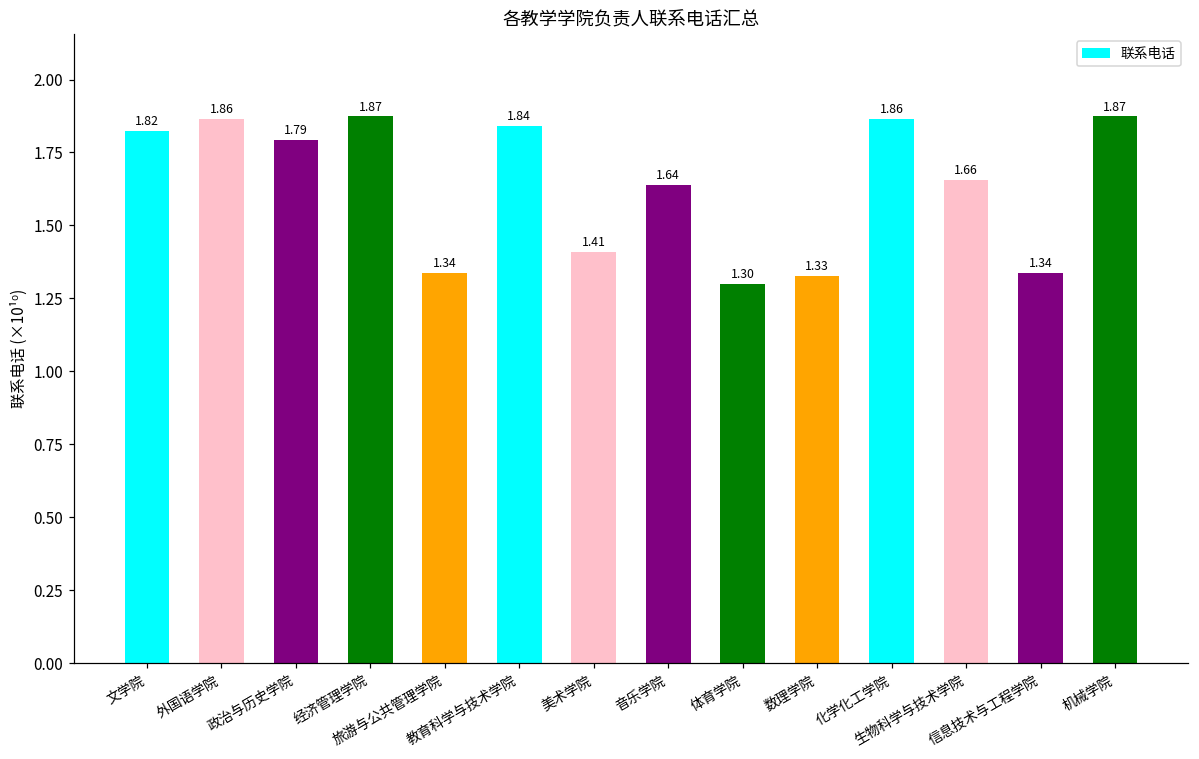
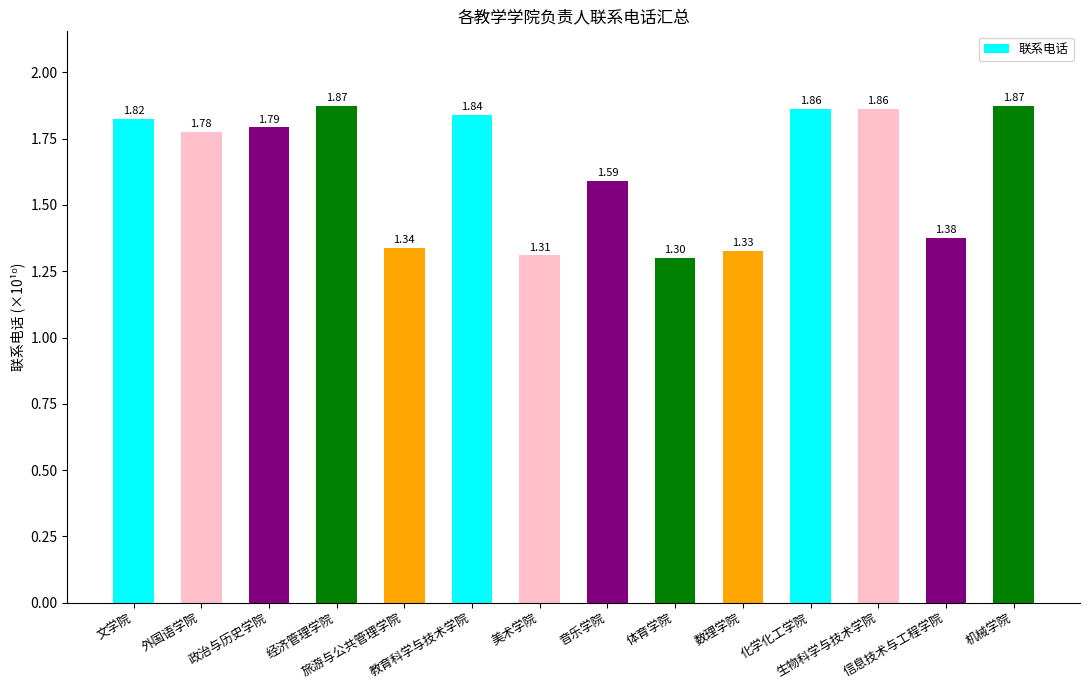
  {
    "文学院": 1.82,
-   "外国语学院": 1.86,
+   "外国语学院": 1.78,
    "政治与历史学院": 1.79,
    "经济管理学院": 1.87,
    "旅游与公共管理学院": 1.34,
    "教育科学与技术学院": 1.84,
-   "美术学院": 1.41,
-   "音乐学院": 1.64,
+   "美术学院": 1.31,
+   "音乐学院": 1.59,
    "体育学院": 1.30,
    "数理学院": 1.33,
    "化学化工学院": 1.86,
-   "生物科学与技术学院": 1.66,
-   "信息技术与工程学院": 1.34,
+   "生物科学与技术学院": 1.86,
+   "信息技术与工程学院": 1.38,
    "机械学院": 1.87
  }
